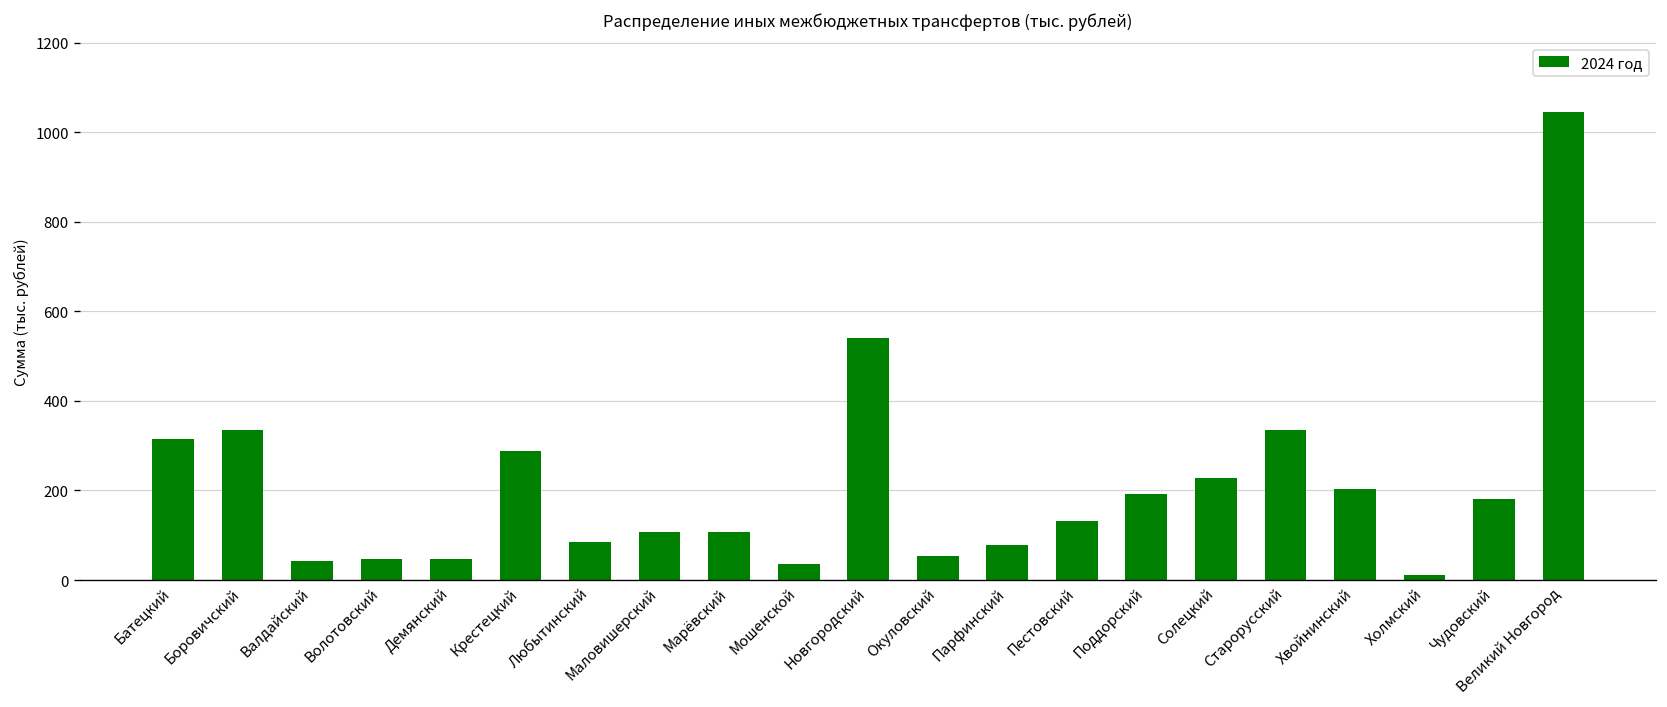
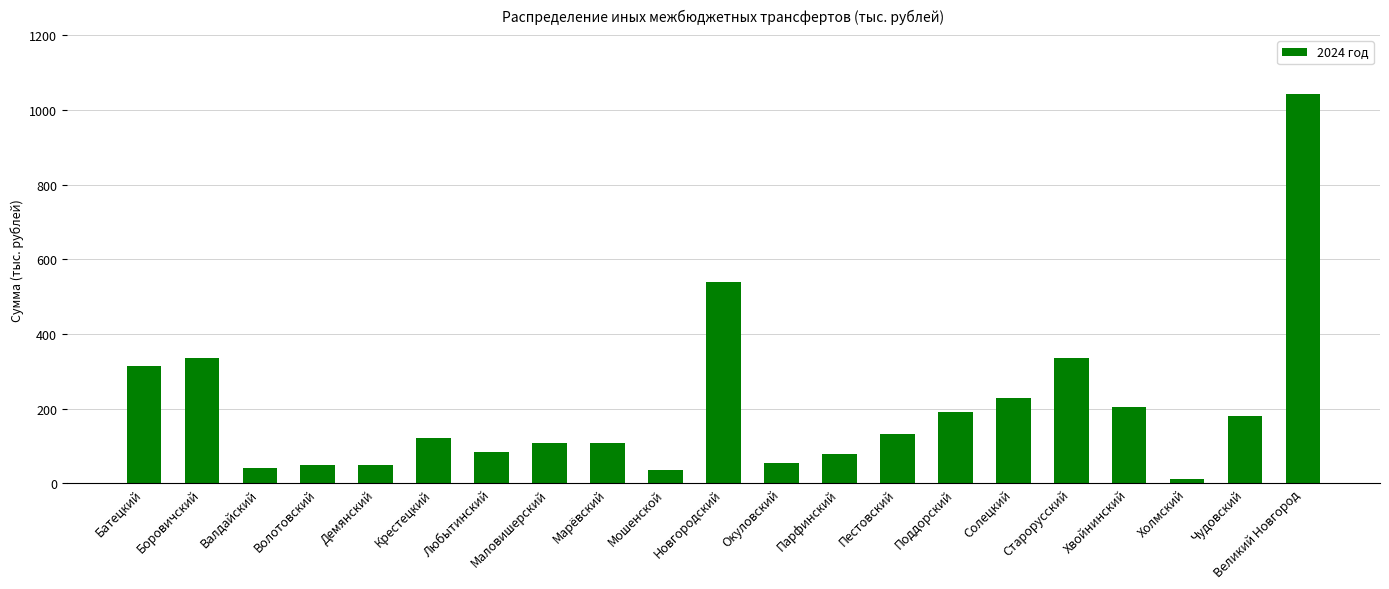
  {
    "Батецкий": 320,
    "Боровичский": 340,
    "Валдайский": 40,
    "Волотовский": 50,
    "Демянский": 50,
-   "Крестецкий": 290,
+   "Крестецкий": 120,
    "Любытинский": 80,
    "Маловишерский": 110,
    "Марёвский": 110,
    "Мошенской": 40,
    "Новгородский": 540,
    "Окуловский": 50,
    "Парфинский": 80,
    "Пестовский": 130,
    "Поддорский": 190,
    "Солецкий": 230,
    "Старорусский": 340,
    "Хвойнинский": 200,
    "Холмский": 10,
    "Чудовский": 180,
    "Великий Новгород": 1040
  }
